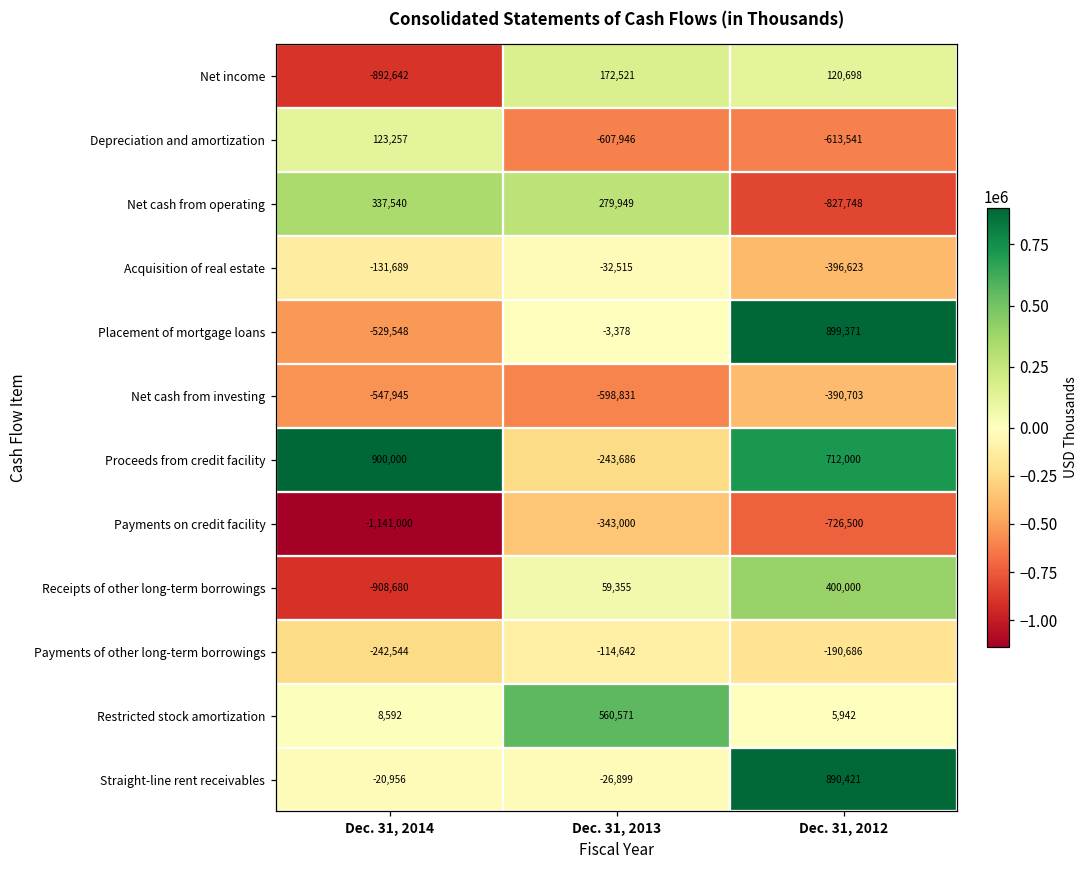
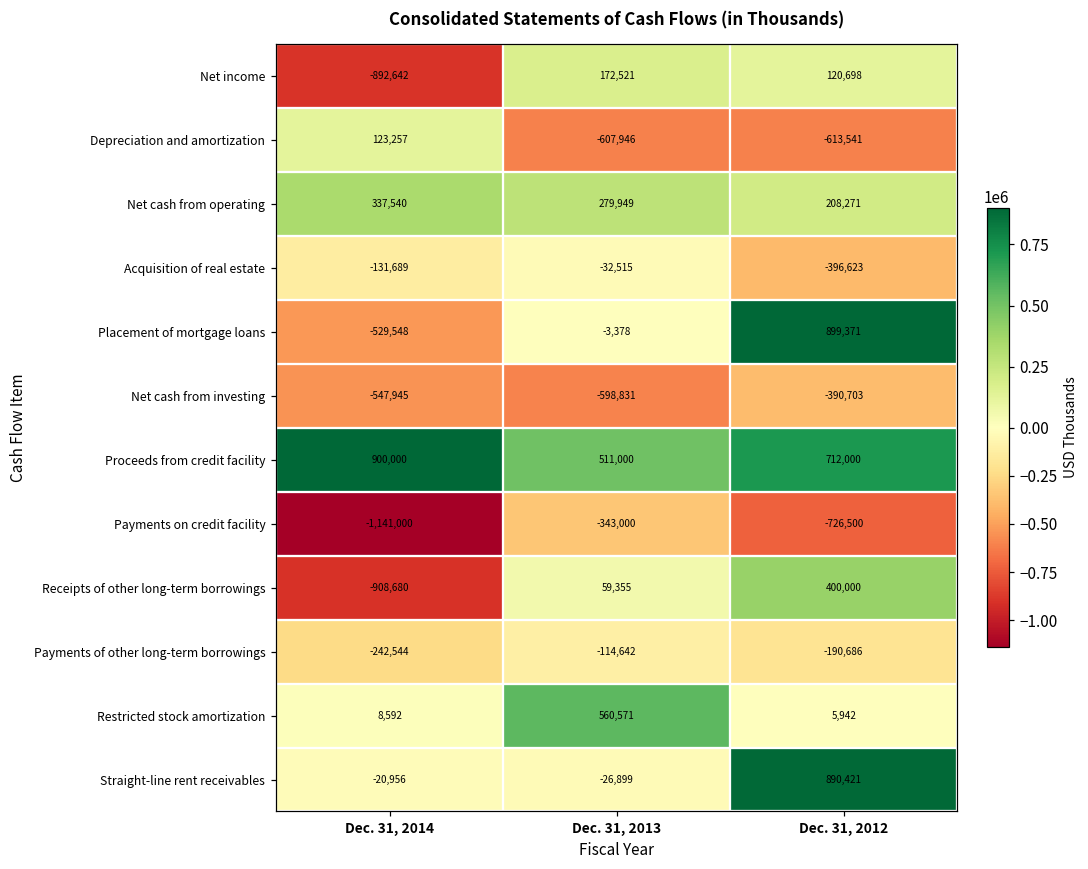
  {
    "Net income": {
      "Dec. 31, 2014": "-892,642",
      "Dec. 31, 2013": "172,521",
      "Dec. 31, 2012": "120,698"
    },
    "Depreciation and amortization": {
      "Dec. 31, 2014": "123,257",
      "Dec. 31, 2013": "-607,946",
      "Dec. 31, 2012": "-613,541"
    },
    "Net cash from operating": {
      "Dec. 31, 2014": "337,540",
      "Dec. 31, 2013": "279,949",
-     "Dec. 31, 2012": "-827,748"
+     "Dec. 31, 2012": "208,271"
    },
    "Acquisition of real estate": {
      "Dec. 31, 2014": "-131,689",
      "Dec. 31, 2013": "-32,515",
      "Dec. 31, 2012": "-396,623"
    },
    "Placement of mortgage loans": {
      "Dec. 31, 2014": "-529,548",
      "Dec. 31, 2013": "-3,378",
      "Dec. 31, 2012": "899,371"
    },
    "Net cash from investing": {
      "Dec. 31, 2014": "-547,945",
      "Dec. 31, 2013": "-598,831",
      "Dec. 31, 2012": "-390,703"
    },
    "Proceeds from credit facility": {
      "Dec. 31, 2014": "900,000",
-     "Dec. 31, 2013": "-243,686",
+     "Dec. 31, 2013": "511,000",
      "Dec. 31, 2012": "712,000"
    },
    "Payments on credit facility": {
      "Dec. 31, 2014": "-1,141,000",
      "Dec. 31, 2013": "-343,000",
      "Dec. 31, 2012": "-726,500"
    },
    "Receipts of other long-term borrowings": {
      "Dec. 31, 2014": "-908,680",
      "Dec. 31, 2013": "59,355",
      "Dec. 31, 2012": "400,000"
    },
    "Payments of other long-term borrowings": {
      "Dec. 31, 2014": "-242,544",
      "Dec. 31, 2013": "-114,642",
      "Dec. 31, 2012": "-190,686"
    },
    "Restricted stock amortization": {
      "Dec. 31, 2014": "8,592",
      "Dec. 31, 2013": "560,571",
      "Dec. 31, 2012": "5,942"
    },
    "Straight-line rent receivables": {
      "Dec. 31, 2014": "-20,956",
      "Dec. 31, 2013": "-26,899",
      "Dec. 31, 2012": "890,421"
    }
  }
